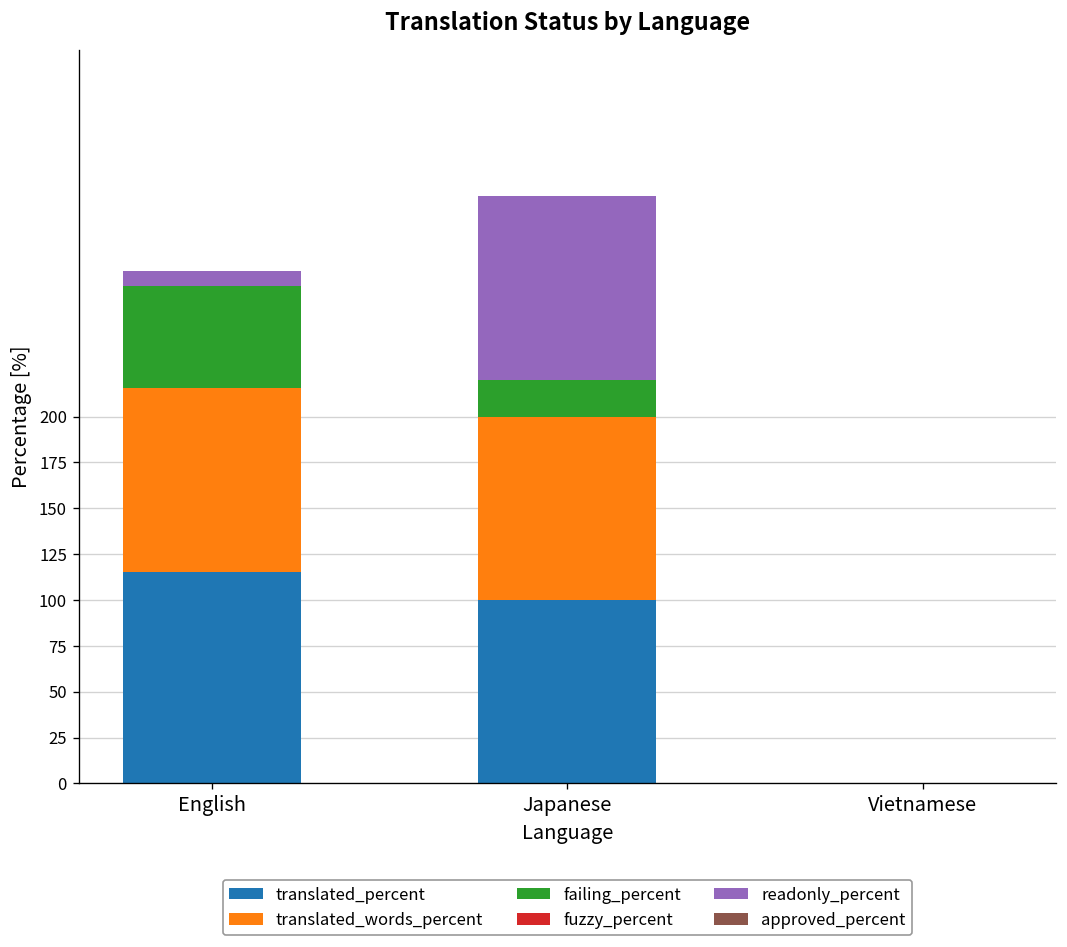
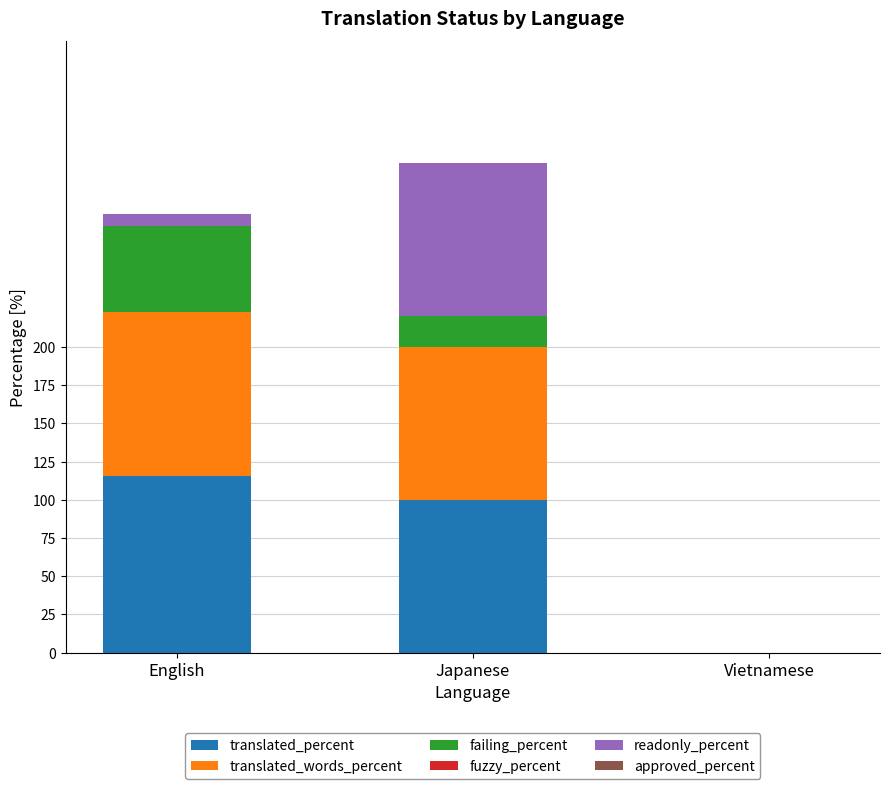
  {
    "translated_percent": {
      "English": 115,
      "Japanese": 100,
      "Vietnamese": 0
    },
    "translated_words_percent": {
-     "English": 100,
+     "English": 108,
      "Japanese": 100,
      "Vietnamese": 0
    },
    "fuzzy_percent": {
      "Vietnamese": 0
    },
    "approved_percent": {
      "Vietnamese": 0
    }
  }
